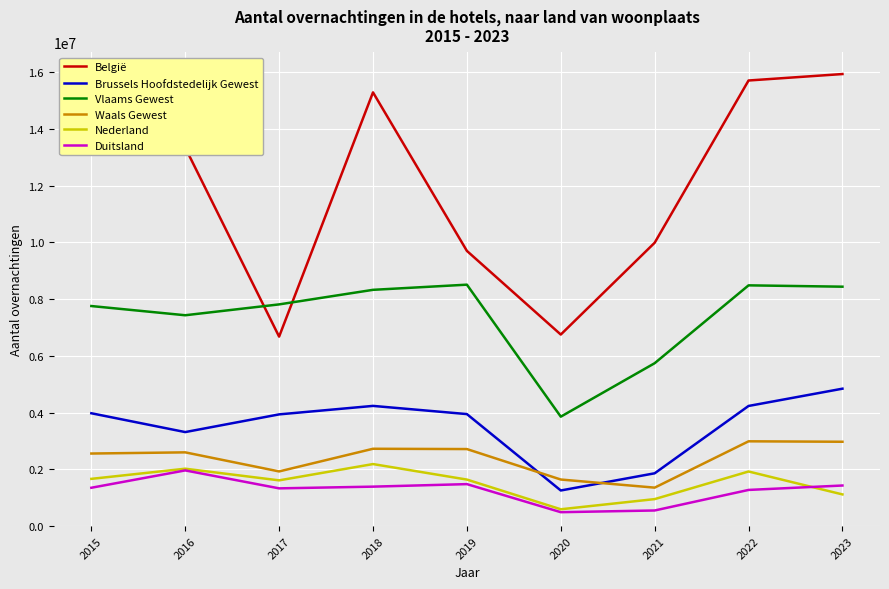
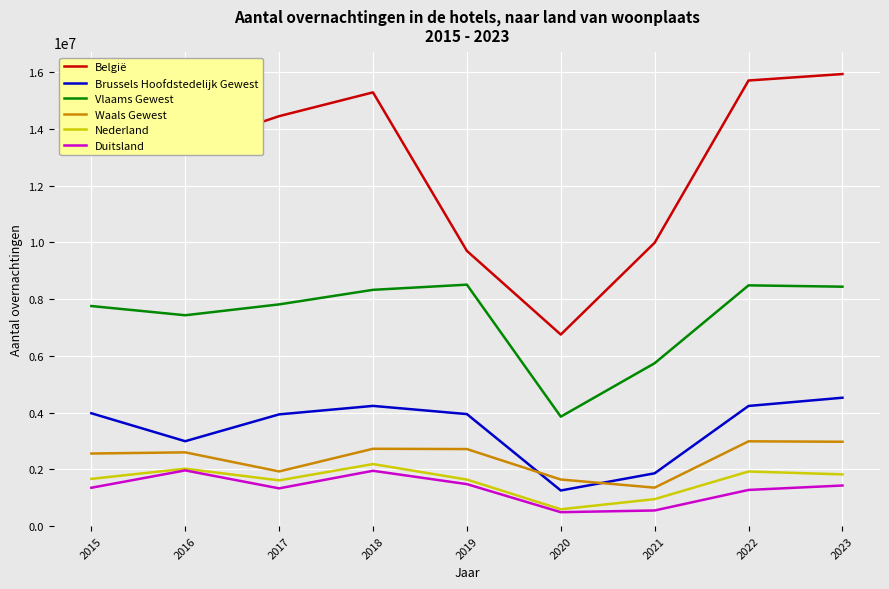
  {
    "België": {
-     "2017": 6700000,
+     "2017": 14400000,
      "2018": 15300000,
      "2019": 9700000,
      "2020": 6700000,
      "2021": 10000000,
      "2022": 15700000,
      "2023": 15900000
    },
    "Brussels Hoofdstedelijk Gewest": {
      "2015": 4000000,
-     "2016": 3300000,
+     "2016": 3000000,
      "2017": 3900000,
      "2018": 4200000,
      "2019": 3900000,
      "2020": 1300000,
      "2021": 1900000,
      "2022": 4200000,
-     "2023": 4800000
+     "2023": 4500000
    },
    "Vlaams Gewest": {
      "2015": 7800000,
      "2016": 7400000,
      "2017": 7800000,
      "2018": 8300000,
      "2019": 8500000,
      "2020": 3900000,
      "2021": 5700000,
      "2022": 8500000,
      "2023": 8400000
    },
    "Waals Gewest": {
      "2015": 2600000,
      "2016": 2600000,
      "2017": 1900000,
      "2018": 2700000,
      "2019": 2700000,
      "2020": 1600000,
      "2021": 1400000,
      "2022": 3000000,
      "2023": 3000000
    },
    "Nederland": {
      "2015": 1700000,
      "2017": 1600000,
      "2018": 2200000,
      "2019": 1600000,
      "2020": 600000,
      "2021": 900000,
      "2022": 1900000,
-     "2023": 1100000
+     "2023": 1800000
    },
    "Duitsland": {
      "2015": 1300000,
      "2017": 1300000,
-     "2018": 1400000,
+     "2018": 1900000,
      "2019": 1500000,
      "2020": 500000,
      "2021": 500000,
      "2022": 1300000,
      "2023": 1400000
    }
  }
